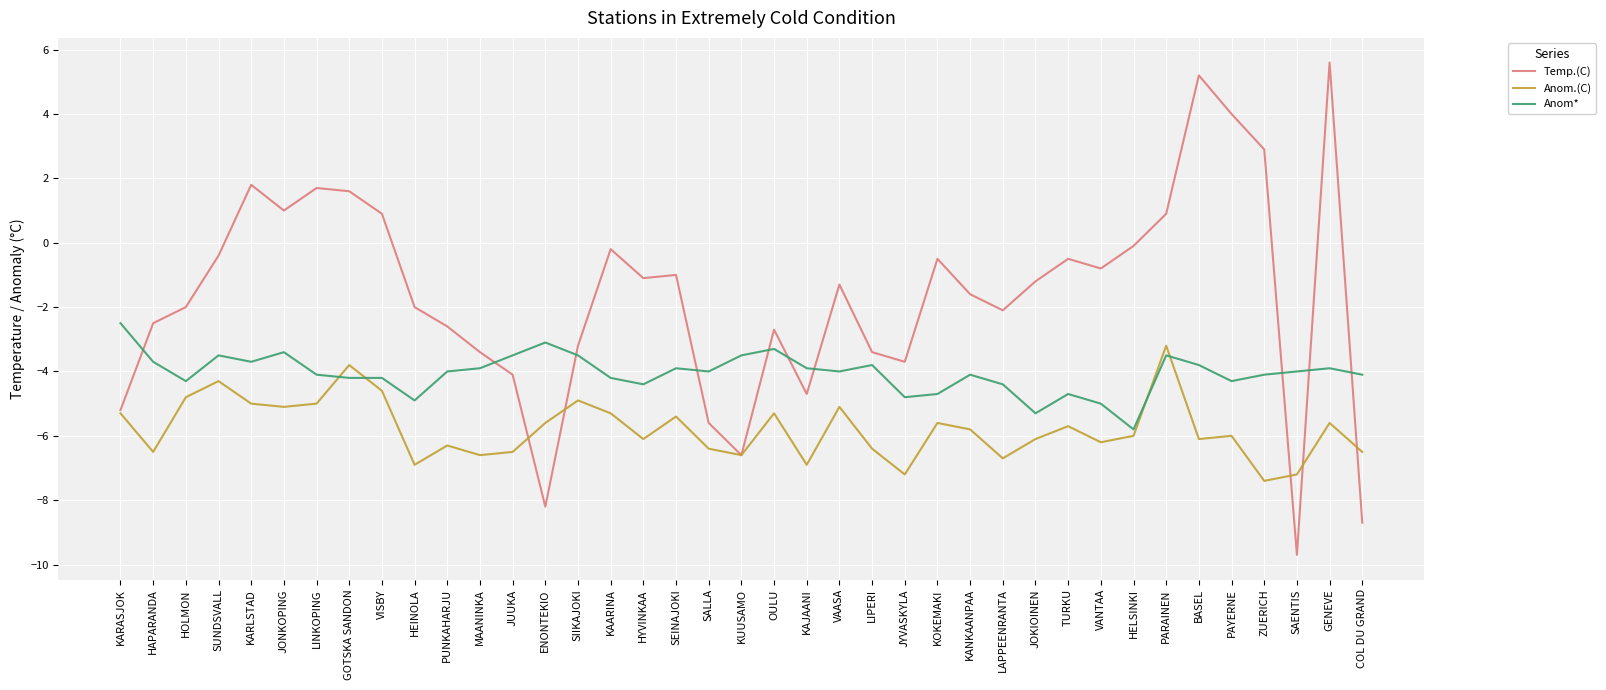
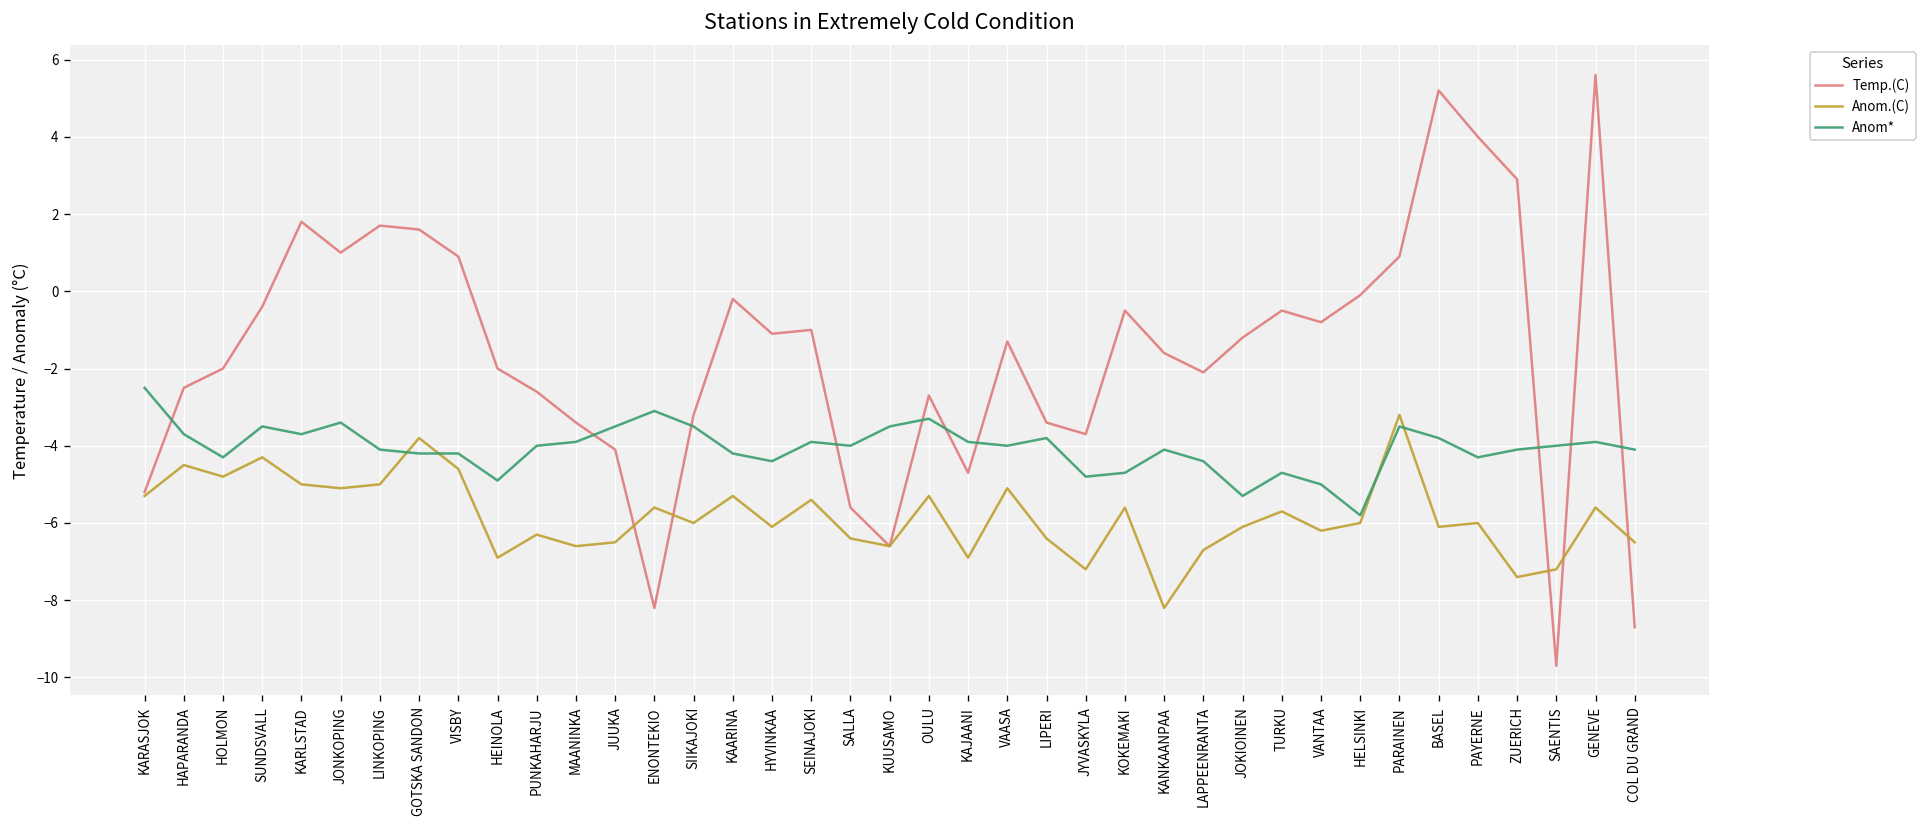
  {
    "Temp.(C)": {
      "KARASJOK": -5.2,
      "HAPARANDA": -2.5,
      "HOLMON": -2.0,
      "SUNDSVALL": -0.4,
      "KARLSTAD": 1.8,
      "JONKOPING": 1.0,
      "LINKOPING": 1.7,
      "GOTSKA SANDON": 1.6,
      "VISBY": 0.9,
      "HEINOLA": -2.0,
      "PUNKAHARJU": -2.6,
      "MAANINKA": -3.4,
      "JUUKA": -4.1,
      "ENONTEKIO": -8.2,
      "SIIKAJOKI": -3.2,
      "KAARINA": -0.2,
      "HYVINKAA": -1.1,
      "SEINAJOKI": -1.0,
      "SALLA": -5.6,
      "OULU": -2.7,
      "KAJAANI": -4.7,
      "VAASA": -1.3,
      "LIPERI": -3.4,
      "JYVASKYLA": -3.7,
      "KOKEMAKI": -0.5,
      "KANKAANPAA": -1.6,
      "LAPPEENRANTA": -2.1,
      "JOKIOINEN": -1.2,
      "TURKU": -0.5,
      "VANTAA": -0.8,
      "HELSINKI": -0.1,
      "PARAINEN": 0.9,
      "BASEL": 5.2,
      "PAYERNE": 4.0,
      "ZUERICH": 2.9,
      "SAENTIS": -9.7,
      "GENEVE": 5.6,
      "COL DU GRAND": -8.7
    },
    "Anom.(C)": {
      "KARASJOK": -5.3,
-     "HAPARANDA": -6.5,
+     "HAPARANDA": -4.5,
      "HOLMON": -4.8,
      "SUNDSVALL": -4.3,
      "KARLSTAD": -5.0,
      "JONKOPING": -5.1,
      "LINKOPING": -5.0,
      "GOTSKA SANDON": -3.8,
      "VISBY": -4.6,
      "HEINOLA": -6.9,
      "PUNKAHARJU": -6.3,
      "MAANINKA": -6.6,
      "JUUKA": -6.5,
      "ENONTEKIO": -5.6,
-     "SIIKAJOKI": -4.9,
+     "SIIKAJOKI": -6.0,
      "KAARINA": -5.3,
      "HYVINKAA": -6.1,
      "SEINAJOKI": -5.4,
      "SALLA": -6.4,
      "OULU": -5.3,
      "KAJAANI": -6.9,
      "VAASA": -5.1,
      "LIPERI": -6.4,
      "JYVASKYLA": -7.2,
      "KOKEMAKI": -5.6,
-     "KANKAANPAA": -5.8,
+     "KANKAANPAA": -8.2,
      "LAPPEENRANTA": -6.7,
      "JOKIOINEN": -6.1,
      "TURKU": -5.7,
      "VANTAA": -6.2,
      "HELSINKI": -6.0,
      "PARAINEN": -3.2,
      "BASEL": -6.1,
      "PAYERNE": -6.0,
      "ZUERICH": -7.4,
      "SAENTIS": -7.2,
      "GENEVE": -5.6,
      "COL DU GRAND": -6.5
    },
    "Anom*": {
      "KARASJOK": -2.5,
      "HAPARANDA": -3.7,
      "HOLMON": -4.3,
      "SUNDSVALL": -3.5,
      "KARLSTAD": -3.7,
      "JONKOPING": -3.4,
      "LINKOPING": -4.1,
      "GOTSKA SANDON": -4.2,
      "VISBY": -4.2,
      "HEINOLA": -4.9,
      "PUNKAHARJU": -4.0,
      "MAANINKA": -3.9,
      "JUUKA": -3.5,
      "ENONTEKIO": -3.1,
      "SIIKAJOKI": -3.5,
      "KAARINA": -4.2,
      "HYVINKAA": -4.4,
      "SEINAJOKI": -3.9,
      "SALLA": -4.0,
      "KUUSAMO": -3.5,
      "OULU": -3.3,
      "KAJAANI": -3.9,
      "VAASA": -4.0,
      "LIPERI": -3.8,
      "JYVASKYLA": -4.8,
      "KOKEMAKI": -4.7,
      "KANKAANPAA": -4.1,
      "LAPPEENRANTA": -4.4,
      "JOKIOINEN": -5.3,
      "TURKU": -4.7,
      "VANTAA": -5.0,
      "HELSINKI": -5.8,
      "PARAINEN": -3.5,
      "BASEL": -3.8,
      "PAYERNE": -4.3,
      "ZUERICH": -4.1,
      "SAENTIS": -4.0,
      "GENEVE": -3.9,
      "COL DU GRAND": -4.1
    }
  }
